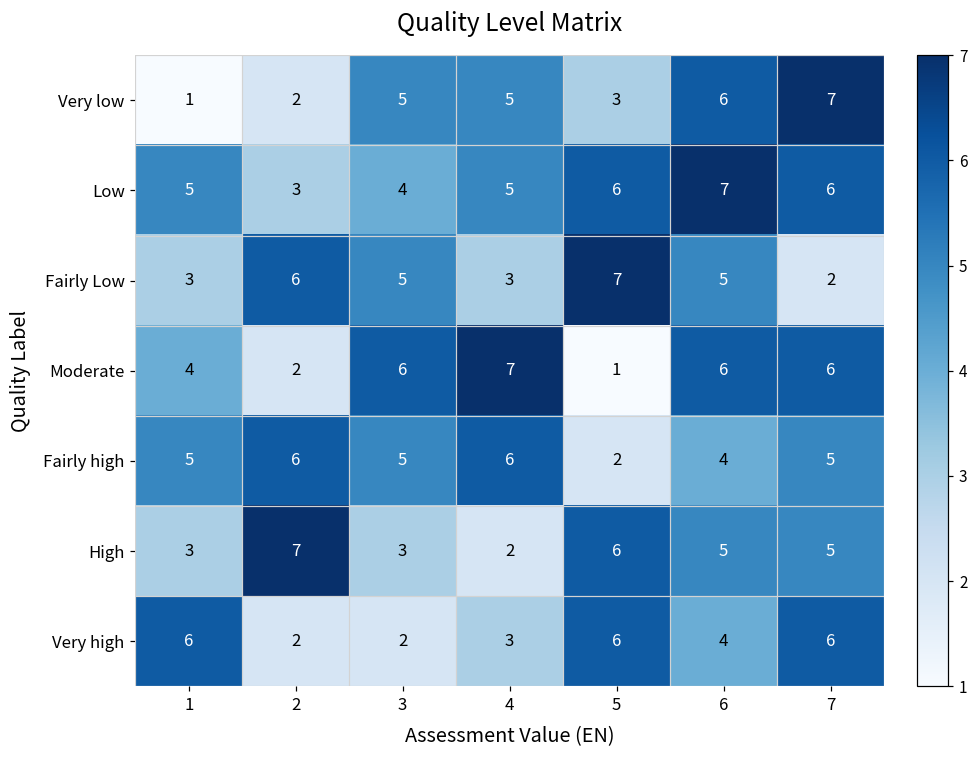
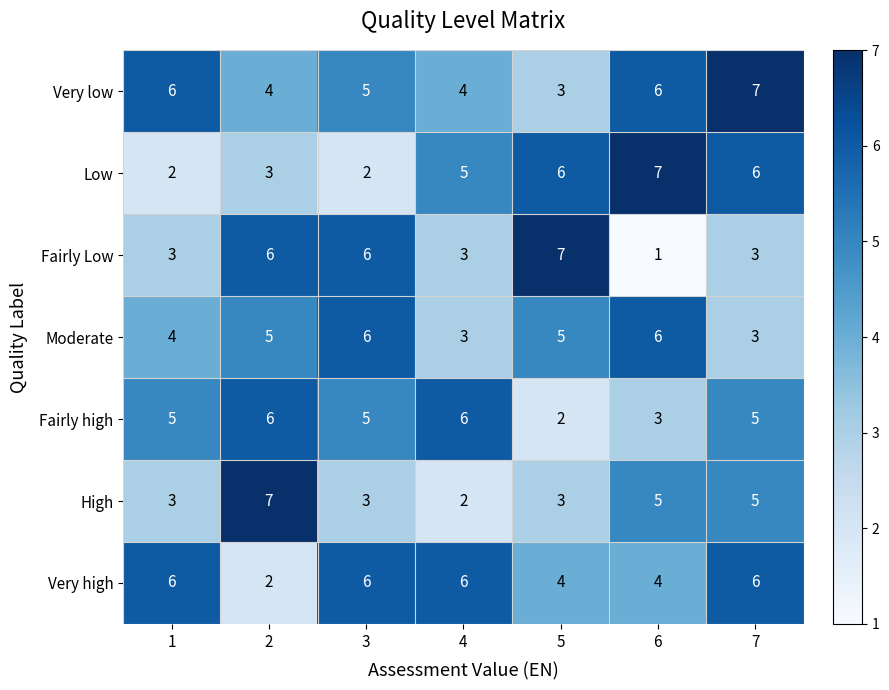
  {
    "Very low": {
-     "1": 1,
-     "2": 2,
+     "1": 6,
+     "2": 4,
      "3": 5,
-     "4": 5,
+     "4": 4,
      "5": 3,
      "6": 6,
      "7": 7
    },
    "Low": {
-     "1": 5,
+     "1": 2,
      "2": 3,
-     "3": 4,
+     "3": 2,
      "4": 5,
      "5": 6,
      "6": 7,
      "7": 6
    },
    "Fairly Low": {
      "1": 3,
      "2": 6,
-     "3": 5,
+     "3": 6,
      "4": 3,
      "5": 7,
-     "6": 5,
-     "7": 2
+     "6": 1,
+     "7": 3
    },
    "Moderate": {
      "1": 4,
-     "2": 2,
+     "2": 5,
      "3": 6,
-     "4": 7,
-     "5": 1,
+     "4": 3,
+     "5": 5,
      "6": 6,
-     "7": 6
+     "7": 3
    },
    "Fairly high": {
      "1": 5,
      "2": 6,
      "3": 5,
      "4": 6,
      "5": 2,
-     "6": 4,
+     "6": 3,
      "7": 5
    },
    "High": {
      "1": 3,
      "2": 7,
      "3": 3,
      "4": 2,
-     "5": 6,
+     "5": 3,
      "6": 5,
      "7": 5
    },
    "Very high": {
      "1": 6,
      "2": 2,
-     "3": 2,
-     "4": 3,
-     "5": 6,
+     "3": 6,
+     "4": 6,
+     "5": 4,
      "6": 4,
      "7": 6
    }
  }
